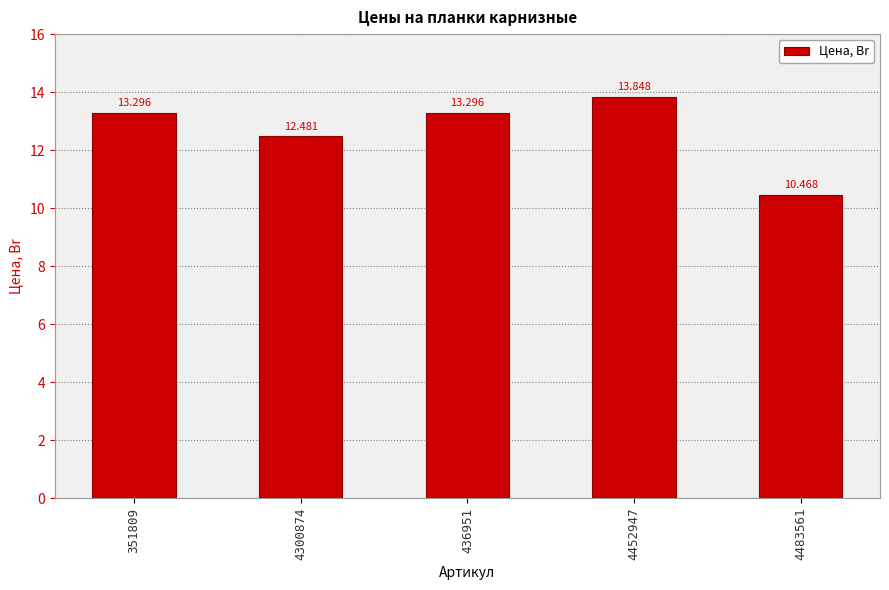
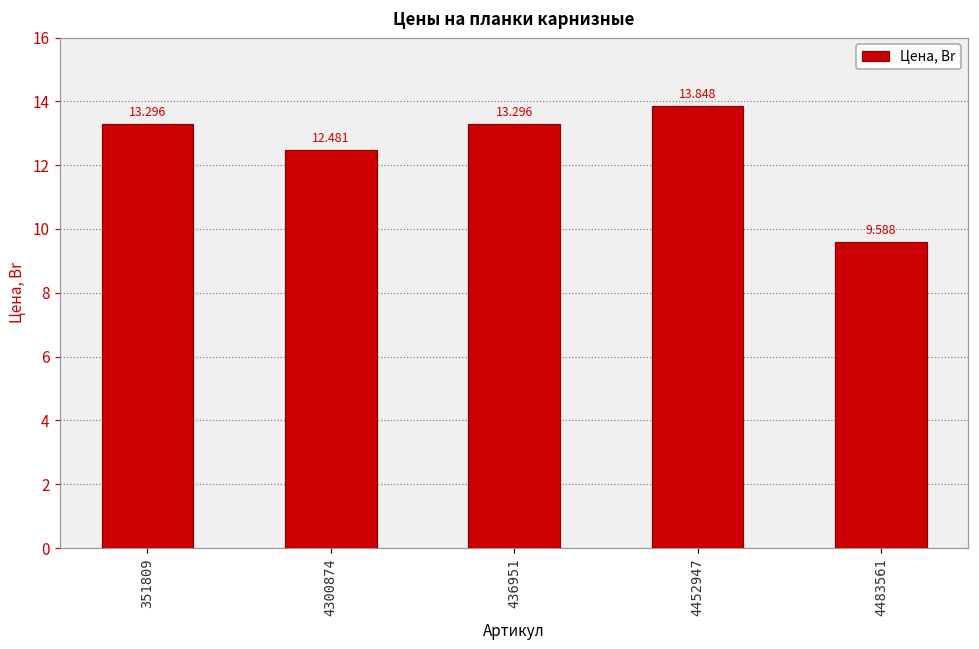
  {
    "351809": 13.296,
    "4300874": 12.481,
    "436951": 13.296,
    "4452947": 13.848,
-   "4483561": 10.468
+   "4483561": 9.588
  }
